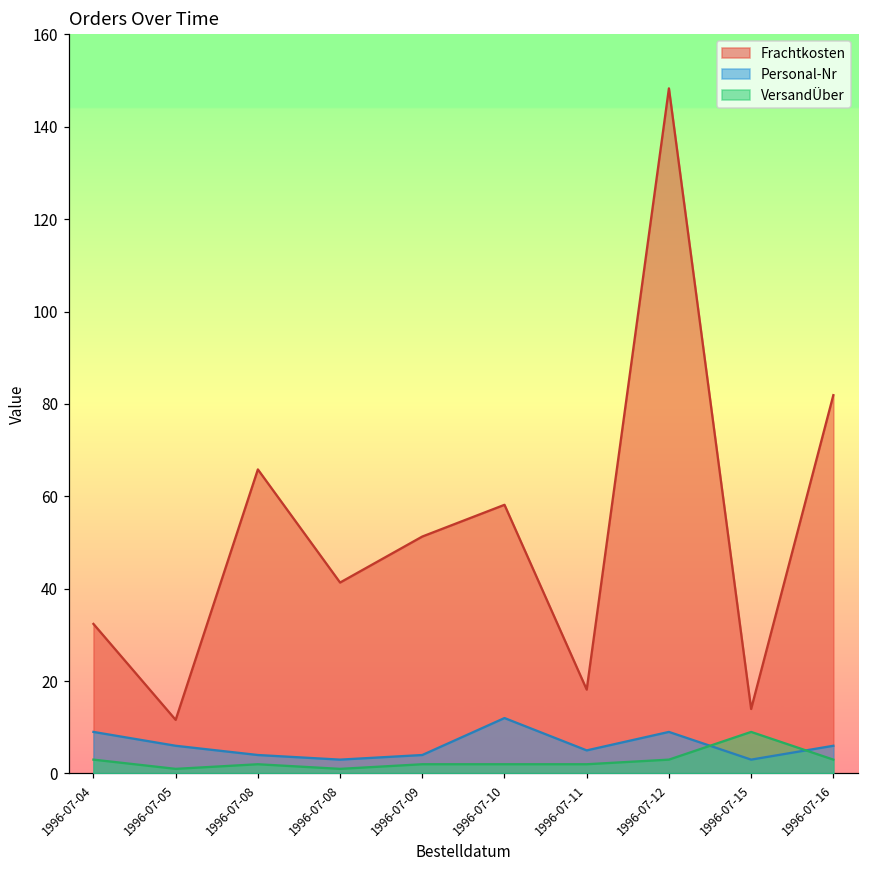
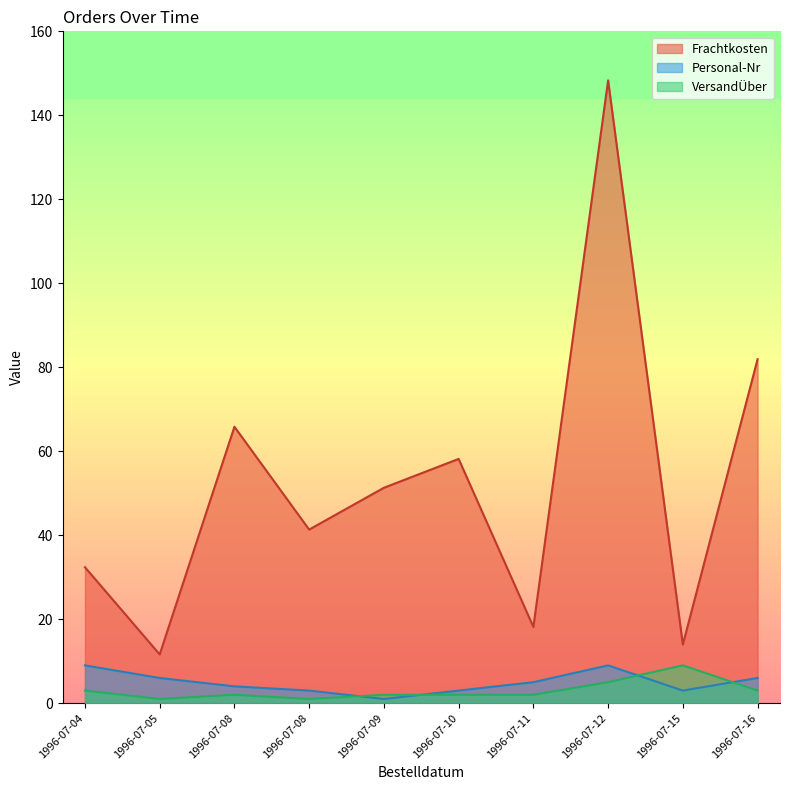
  {
    "Frachtkosten": {
      "1996-07-04": 32,
      "1996-07-05": 12,
      "1996-07-09": 51,
      "1996-07-10": 58,
      "1996-07-11": 18,
      "1996-07-12": 148,
      "1996-07-15": 14,
      "1996-07-16": 82
    },
    "Personal-Nr": {
      "1996-07-04": 9,
      "1996-07-05": 6,
-     "1996-07-09": 4,
-     "1996-07-10": 12,
+     "1996-07-09": 1,
+     "1996-07-10": 3,
      "1996-07-11": 5,
      "1996-07-12": 9,
      "1996-07-15": 3,
      "1996-07-16": 6
    },
    "VersandÜber": {
      "1996-07-04": 3,
      "1996-07-05": 1,
      "1996-07-09": 2,
      "1996-07-10": 2,
      "1996-07-11": 2,
-     "1996-07-12": 3,
+     "1996-07-12": 5,
      "1996-07-15": 9,
      "1996-07-16": 3
    }
  }
